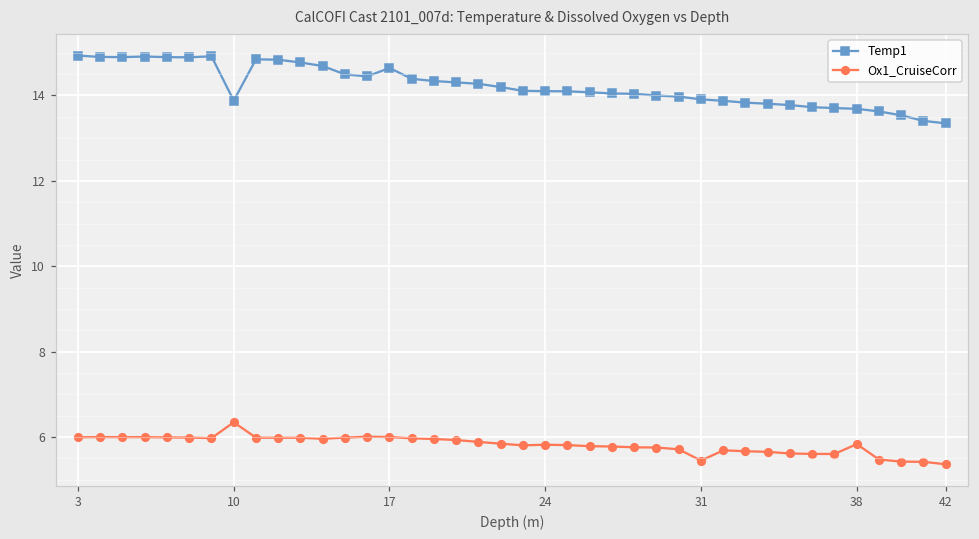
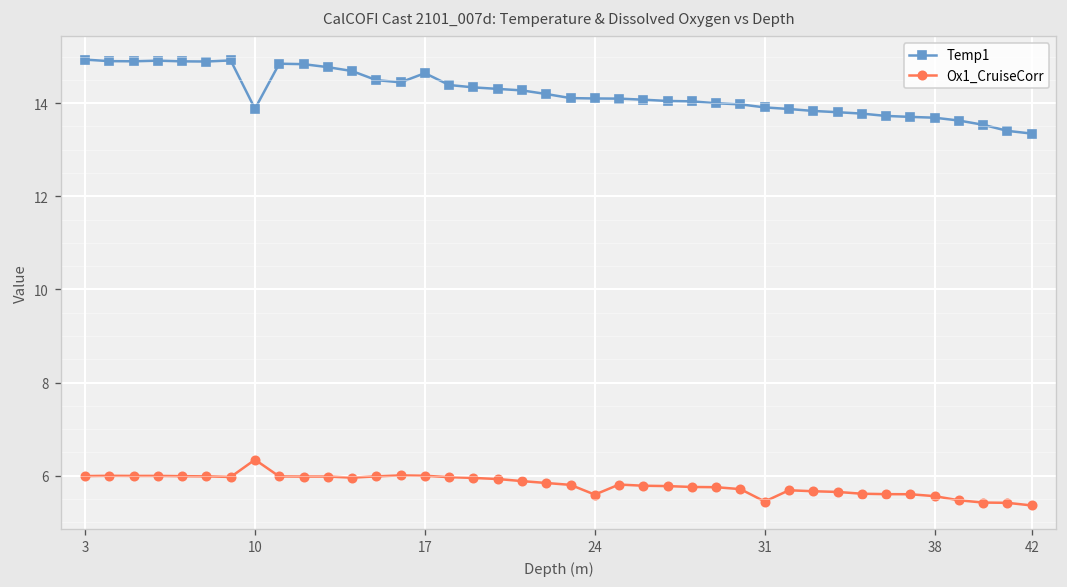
  {
    "Temp1": {
      "3": 14.9,
      "10": 13.9,
      "17": 14.6,
      "24": 14.1,
      "31": 13.9,
      "38": 13.7,
      "42": 13.3
    },
    "Ox1_CruiseCorr": {
      "3": 6.0,
      "10": 6.3,
      "17": 6.0,
-     "24": 5.8,
+     "24": 5.6,
      "31": 5.4,
-     "38": 5.8,
+     "38": 5.6,
      "42": 5.4
    }
  }
